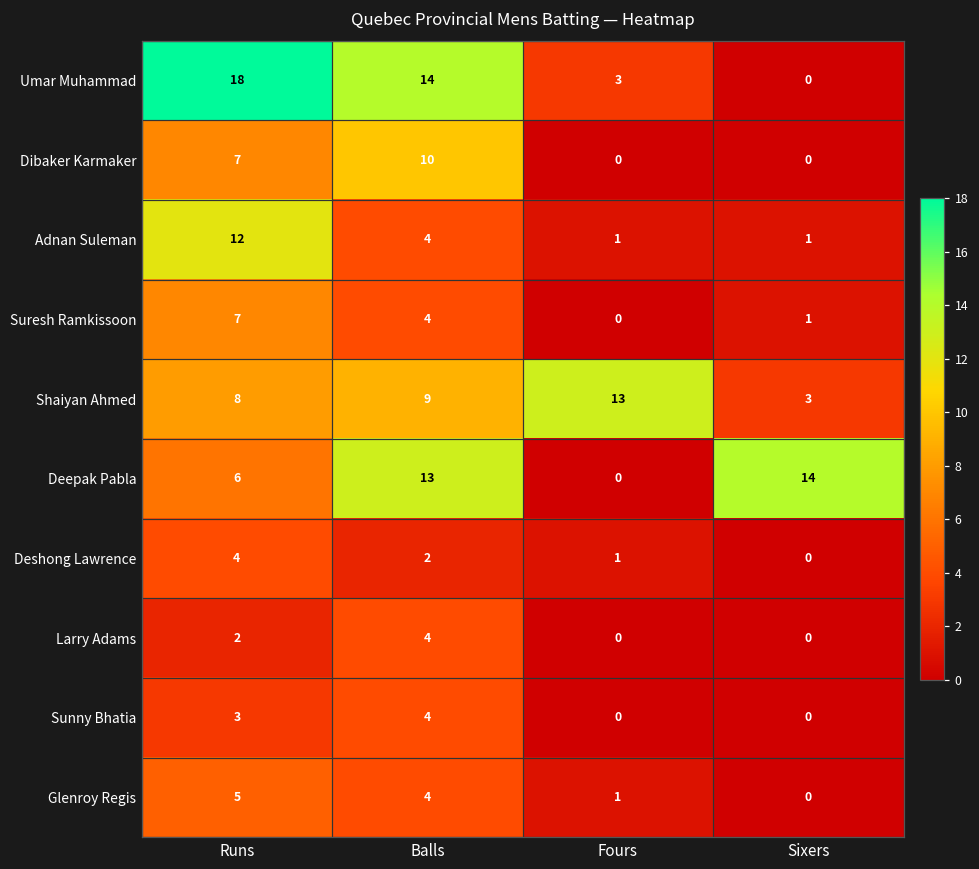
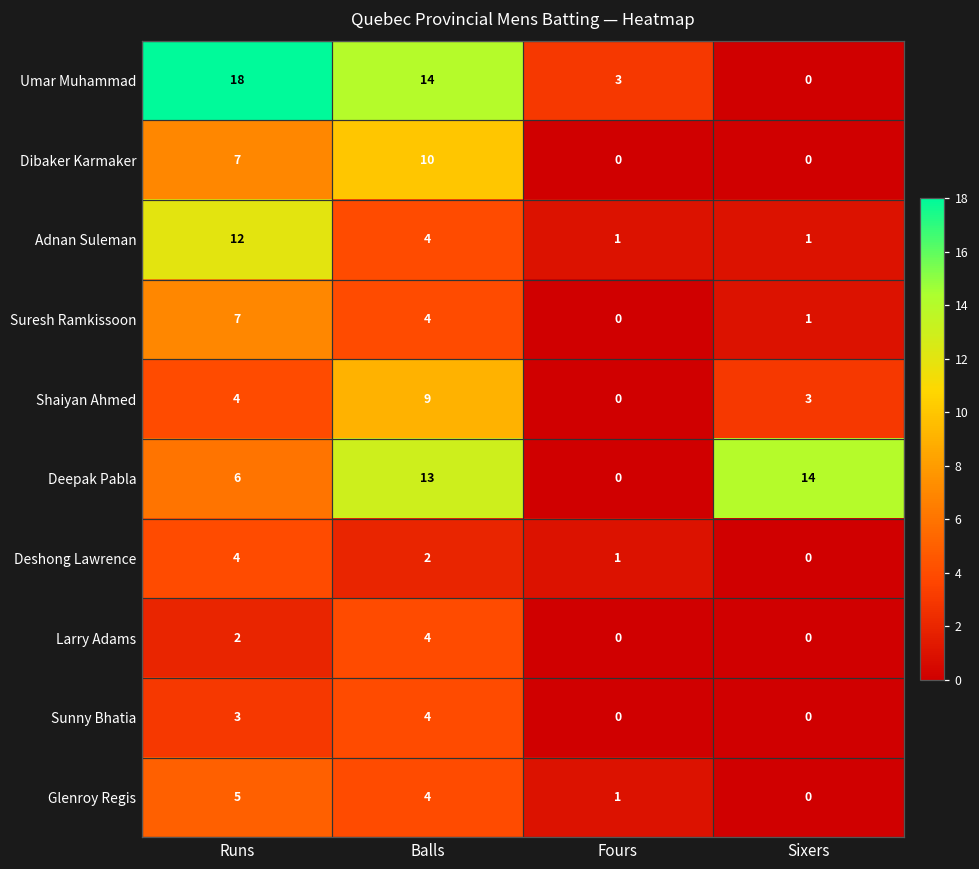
  {
    "Umar Muhammad": {
      "Runs": 18,
      "Balls": 14,
      "Fours": 3,
      "Sixers": 0
    },
    "Dibaker Karmaker": {
      "Runs": 7,
      "Balls": 10,
      "Fours": 0,
      "Sixers": 0
    },
    "Adnan Suleman": {
      "Runs": 12,
      "Balls": 4,
      "Fours": 1,
      "Sixers": 1
    },
    "Suresh Ramkissoon": {
      "Runs": 7,
      "Balls": 4,
      "Fours": 0,
      "Sixers": 1
    },
    "Shaiyan Ahmed": {
-     "Runs": 8,
+     "Runs": 4,
      "Balls": 9,
-     "Fours": 13,
+     "Fours": 0,
      "Sixers": 3
    },
    "Deepak Pabla": {
      "Runs": 6,
      "Balls": 13,
      "Fours": 0,
      "Sixers": 14
    },
    "Deshong Lawrence": {
      "Runs": 4,
      "Balls": 2,
      "Fours": 1,
      "Sixers": 0
    },
    "Larry Adams": {
      "Runs": 2,
      "Balls": 4,
      "Fours": 0,
      "Sixers": 0
    },
    "Sunny Bhatia": {
      "Runs": 3,
      "Balls": 4,
      "Fours": 0,
      "Sixers": 0
    },
    "Glenroy Regis": {
      "Runs": 5,
      "Balls": 4,
      "Fours": 1,
      "Sixers": 0
    }
  }
